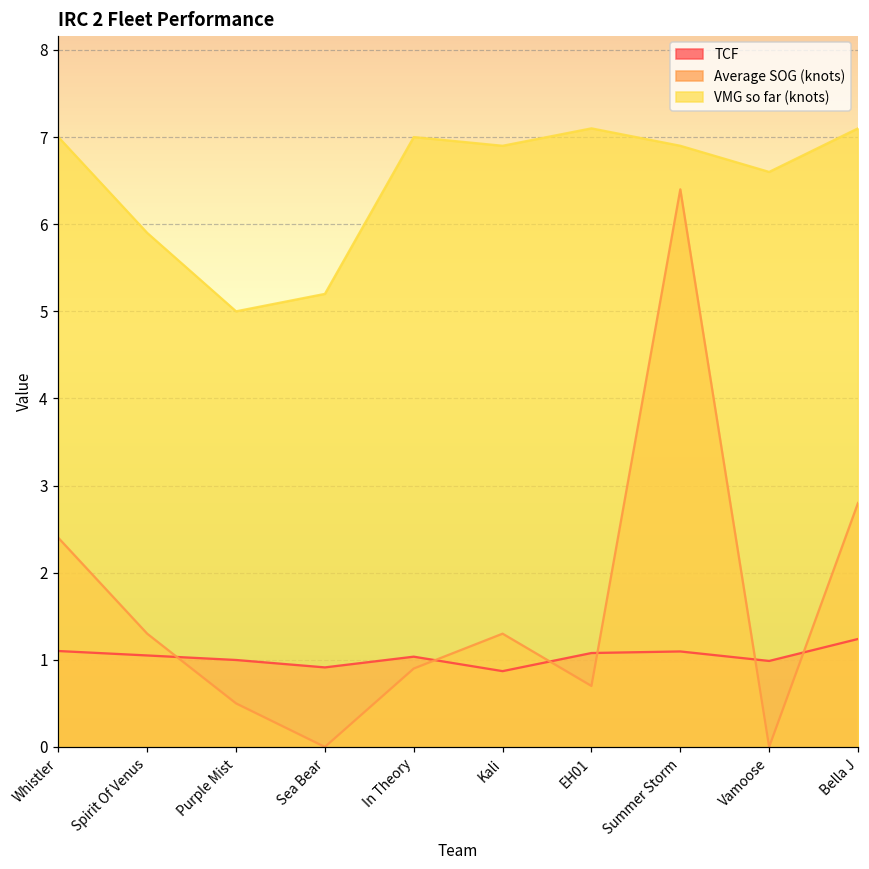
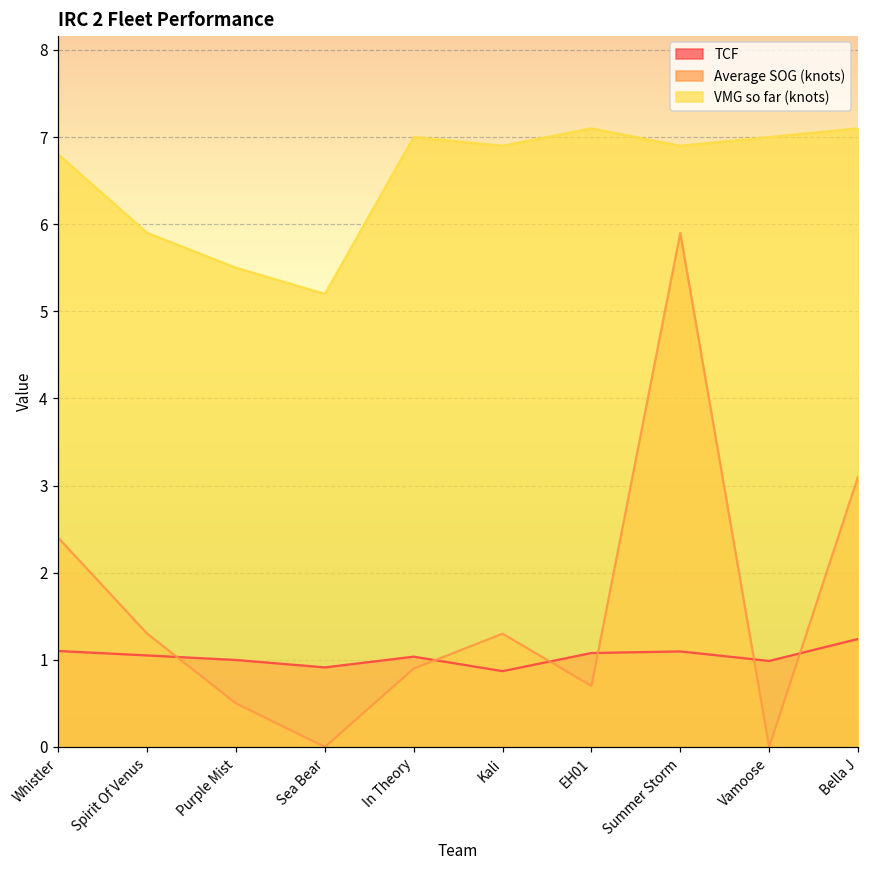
  {
    "TCF": {
      "Whistler": 1.1,
      "Spirit Of Venus": 1.1,
      "Purple Mist": 1.0,
      "Sea Bear": 0.9,
      "In Theory": 1.0,
      "Kali": 0.9,
      "EH01": 1.1,
      "Summer Storm": 1.1,
      "Vamoose": 1.0,
      "Bella J": 1.2
    },
    "Average SOG (knots)": {
      "Whistler": 2.4,
      "Spirit Of Venus": 1.3,
      "Purple Mist": 0.5,
      "Sea Bear": 0.0,
      "In Theory": 0.9,
      "Kali": 1.3,
      "EH01": 0.7,
-     "Summer Storm": 6.4,
+     "Summer Storm": 5.9,
      "Vamoose": 0.0,
-     "Bella J": 2.8
+     "Bella J": 3.1
    },
    "VMG so far (knots)": {
-     "Whistler": 7.0,
+     "Whistler": 6.8,
      "Spirit Of Venus": 5.9,
-     "Purple Mist": 5.0,
+     "Purple Mist": 5.5,
      "Sea Bear": 5.2,
      "In Theory": 7.0,
      "Kali": 6.9,
      "EH01": 7.1,
      "Summer Storm": 6.9,
-     "Vamoose": 6.6,
+     "Vamoose": 7.0,
      "Bella J": 7.1
    }
  }
